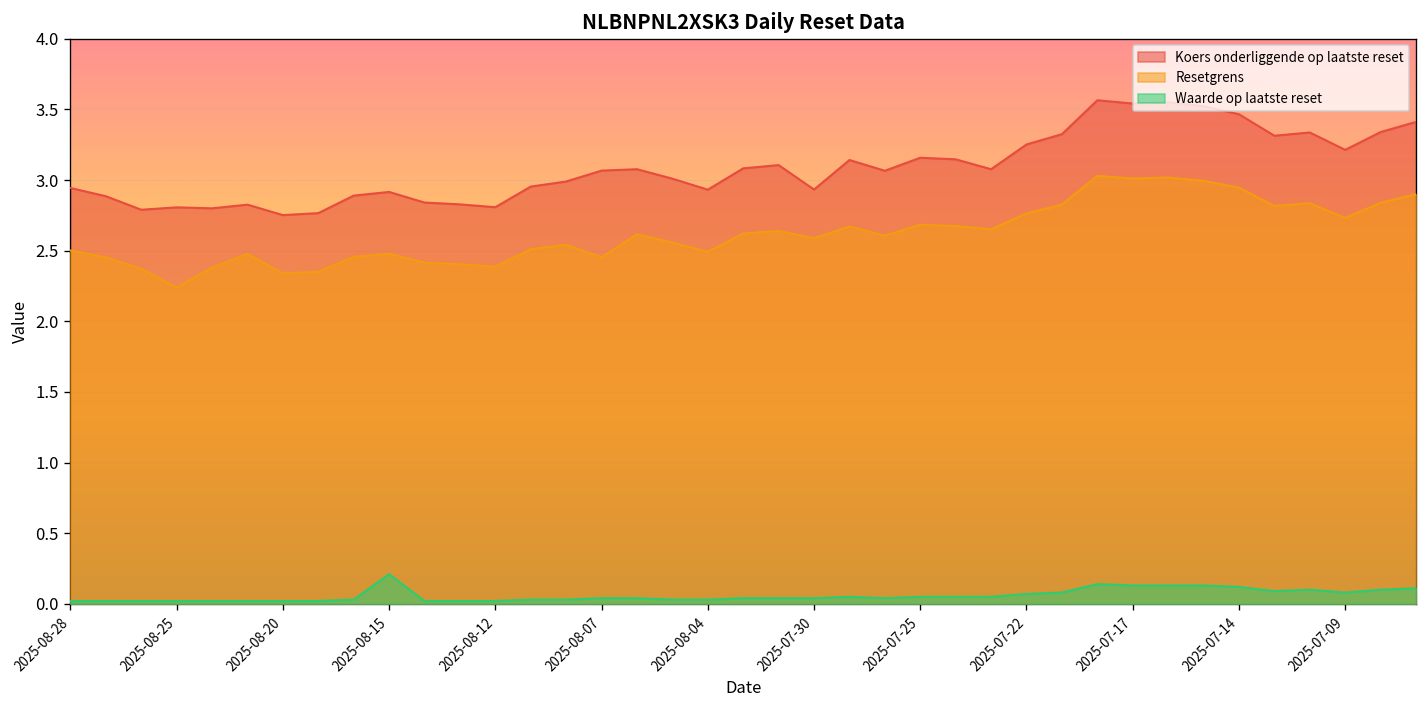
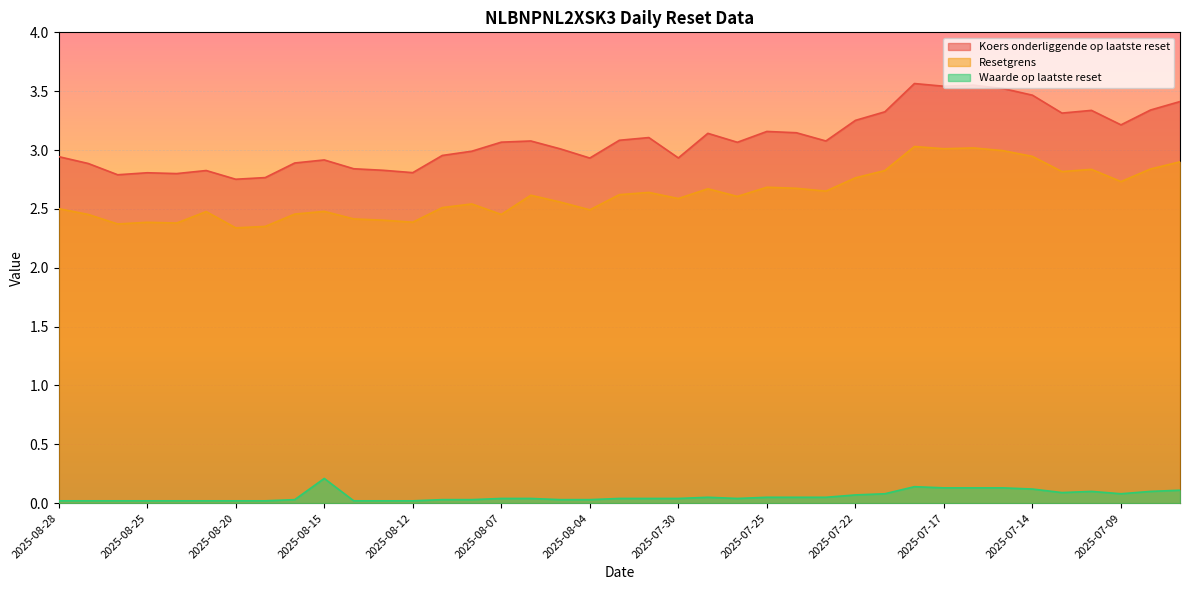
  {
    "Koers onderliggende op laatste reset": {
      "2025-08-28": 2.94,
      "2025-08-25": 2.81,
      "2025-08-20": 2.75,
      "2025-08-15": 2.92,
      "2025-08-12": 2.81,
      "2025-08-07": 3.07,
      "2025-08-04": 2.93,
      "2025-07-30": 2.93,
      "2025-07-25": 3.16,
      "2025-07-22": 3.25,
      "2025-07-14": 3.47,
      "2025-07-09": 3.21
    },
    "Resetgrens": {
      "2025-08-28": 2.50,
-     "2025-08-25": 2.24,
+     "2025-08-25": 2.39,
      "2025-08-20": 2.34,
      "2025-08-15": 2.48,
      "2025-08-12": 2.39,
      "2025-08-07": 2.45,
      "2025-08-04": 2.49,
      "2025-07-30": 2.59,
      "2025-07-25": 2.68,
      "2025-07-22": 2.76,
      "2025-07-17": 3.01,
      "2025-07-14": 2.95,
      "2025-07-09": 2.73
    },
    "Waarde op laatste reset": {
      "2025-08-28": 0.02,
      "2025-08-25": 0.02,
      "2025-08-20": 0.02,
      "2025-08-15": 0.21,
      "2025-08-12": 0.02,
      "2025-08-07": 0.04,
      "2025-08-04": 0.03,
      "2025-07-30": 0.04,
      "2025-07-25": 0.05,
      "2025-07-22": 0.07,
      "2025-07-17": 0.13,
      "2025-07-14": 0.12,
      "2025-07-09": 0.08
    }
  }
